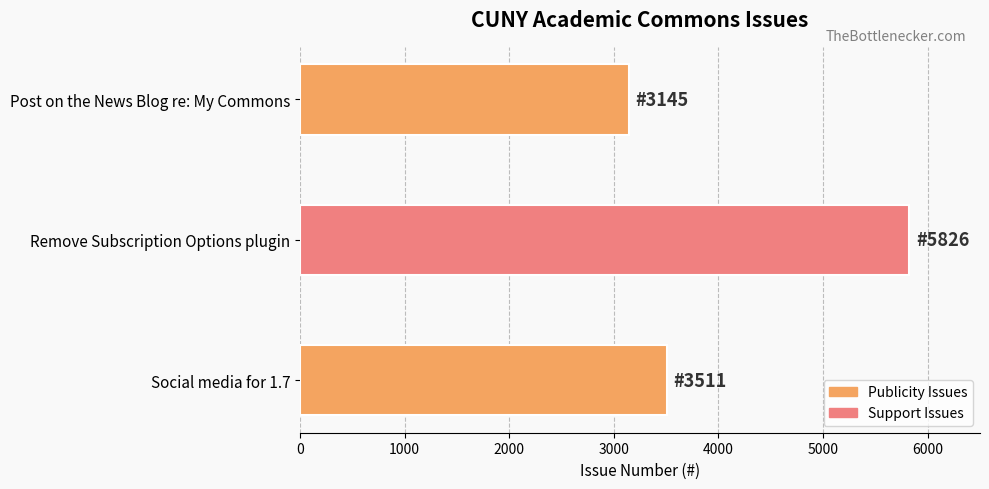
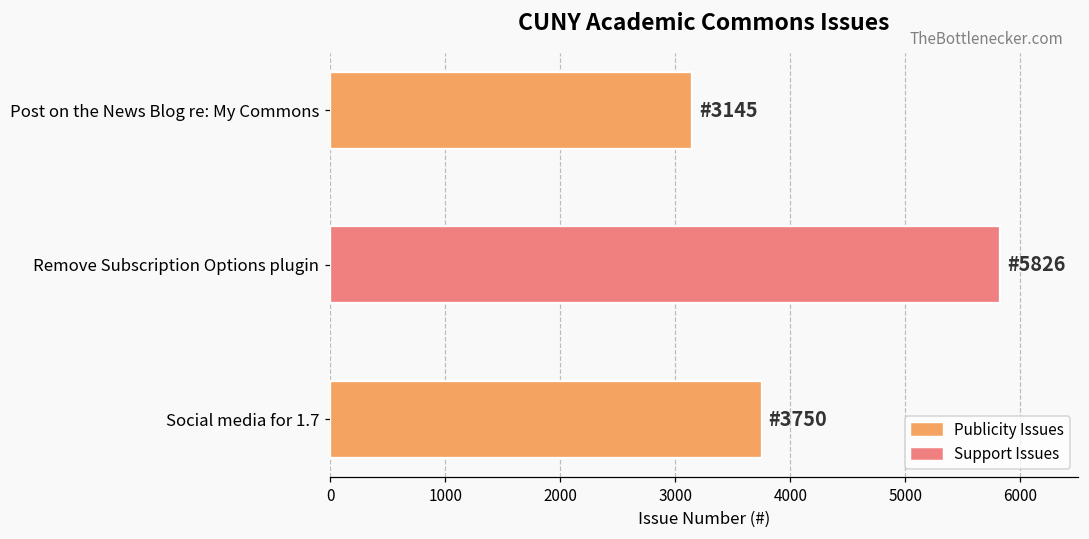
  {
    "Post on the News Blog re: My Commons": 3145,
    "Remove Subscription Options plugin": 5826,
-   "Social media for 1.7": 3511
+   "Social media for 1.7": 3750
  }
